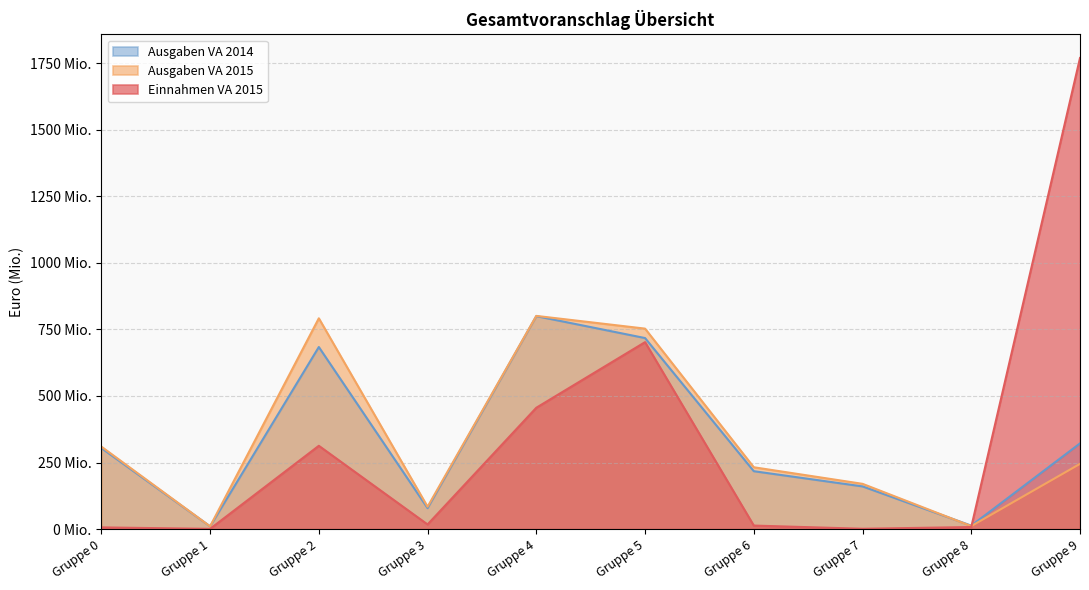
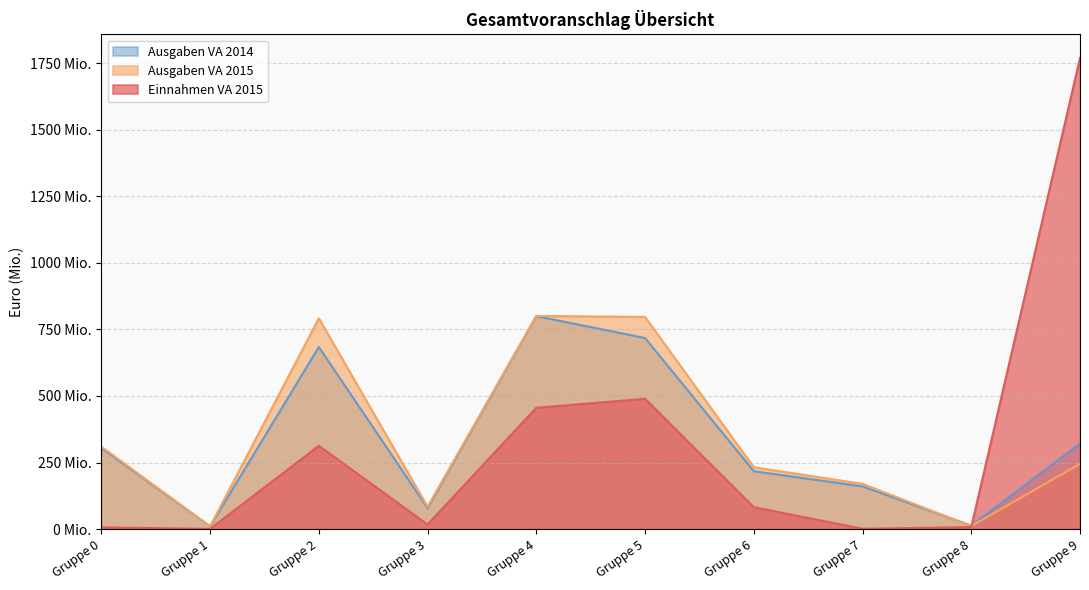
  {
    "Ausgaben VA 2014": {
      "Gruppe 2": "680 Mio.",
      "Gruppe 5": "720 Mio.",
      "Gruppe 6": "220 Mio.",
      "Gruppe 7": "160 Mio.",
      "Gruppe 9": "320 Mio."
    },
    "Ausgaben VA 2015": {
      "Gruppe 2": "790 Mio.",
-     "Gruppe 5": "750 Mio.",
+     "Gruppe 5": "800 Mio.",
      "Gruppe 6": "230 Mio.",
      "Gruppe 7": "170 Mio.",
      "Gruppe 9": "250 Mio."
    },
    "Einnahmen VA 2015": {
      "Gruppe 0": "10 Mio.",
      "Gruppe 2": "310 Mio.",
      "Gruppe 3": "20 Mio.",
      "Gruppe 4": "460 Mio.",
-     "Gruppe 5": "700 Mio.",
-     "Gruppe 6": "10 Mio.",
+     "Gruppe 5": "490 Mio.",
+     "Gruppe 6": "80 Mio.",
      "Gruppe 7": "0 Mio.",
      "Gruppe 9": "1770 Mio."
    }
  }
